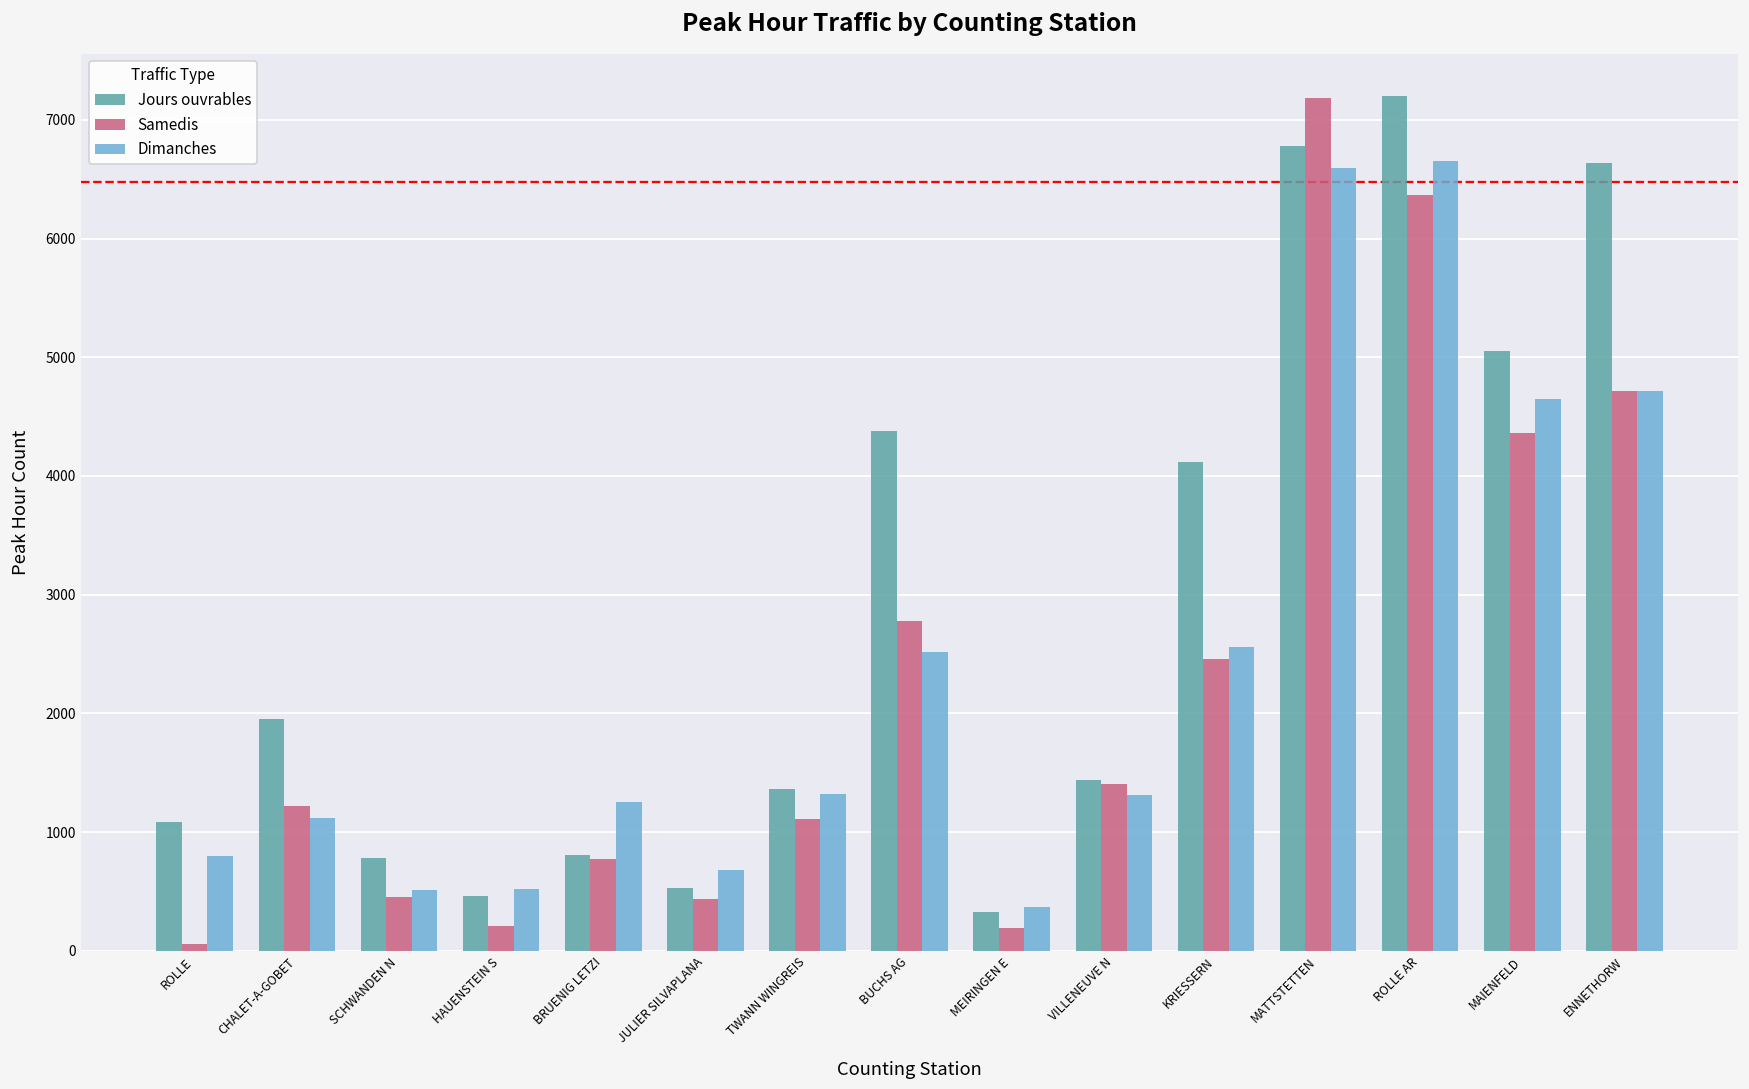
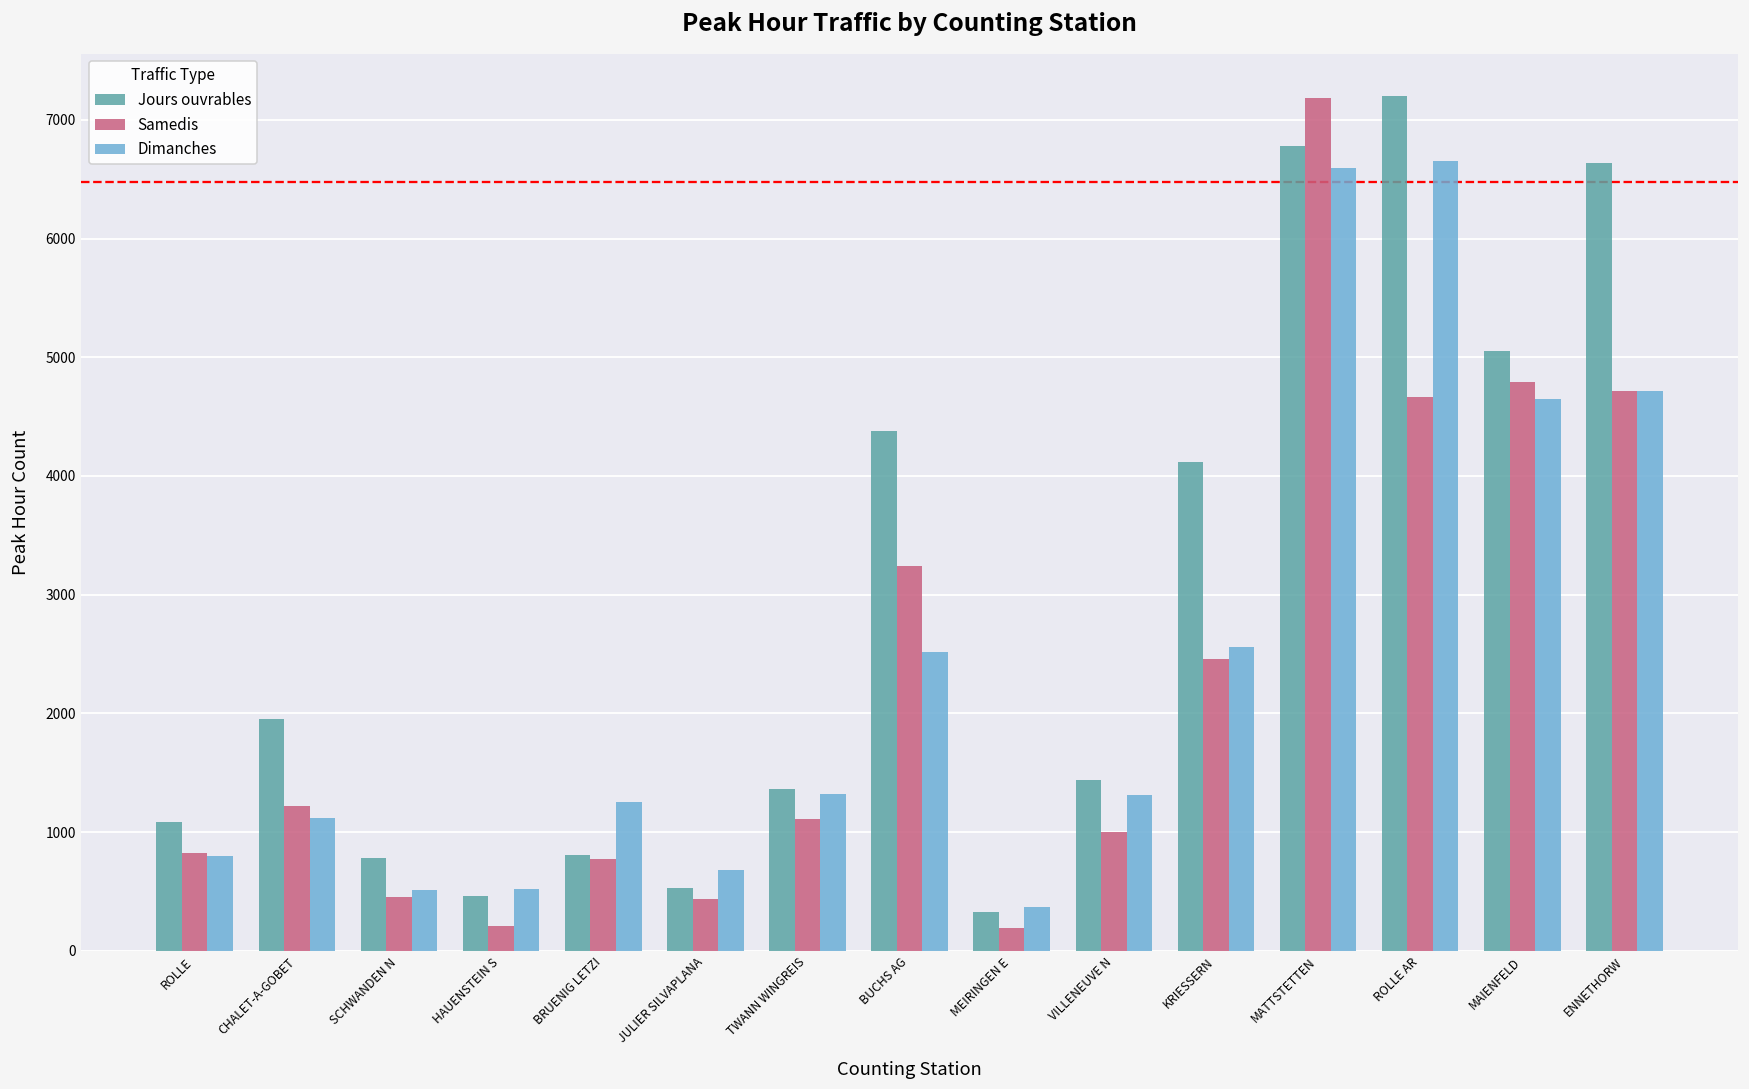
  {
    "Samedis": {
-     "ROLLE": 60,
+     "ROLLE": 830,
      "CHALET-A-GOBET": 1220,
      "SCHWANDEN N": 450,
      "HAUENSTEIN S": 210,
      "BRUENIG LETZI": 770,
      "JULIER SILVAPLANA": 430,
      "TWANN WINGREIS": 1110,
-     "BUCHS AG": 2780,
+     "BUCHS AG": 3240,
      "MEIRINGEN E": 190,
-     "VILLENEUVE N": 1410,
+     "VILLENEUVE N": 1000,
      "KRIESSERN": 2460,
      "MATTSTETTEN": 7180,
-     "ROLLE AR": 6370,
-     "MAIENFELD": 4360,
+     "ROLLE AR": 4660,
+     "MAIENFELD": 4790,
      "ENNETHORW": 4720
    }
  }
